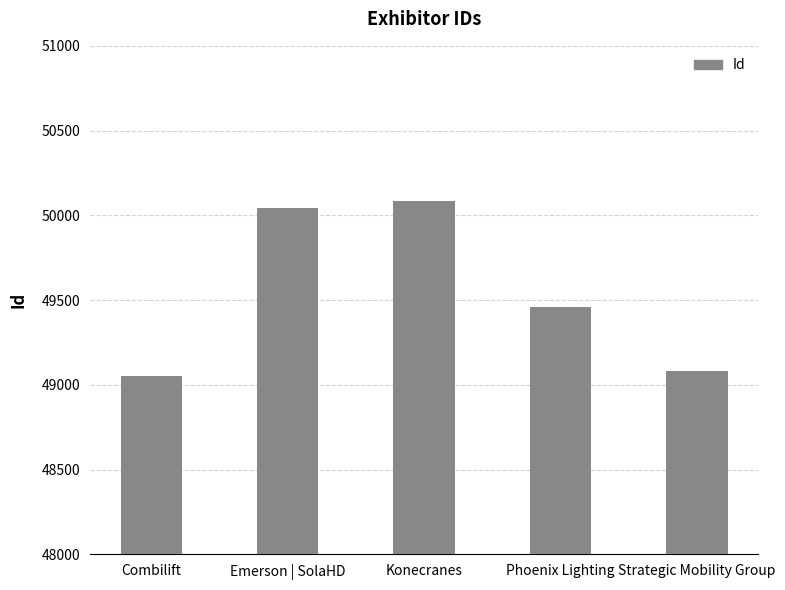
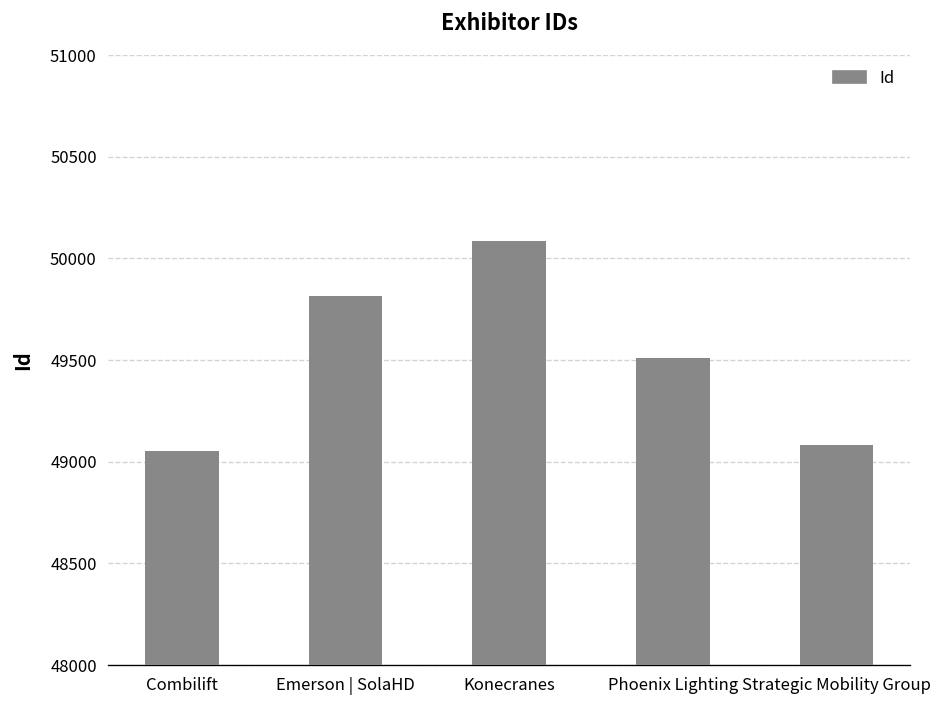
  {
    "Combilift": 49050,
-   "Emerson | SolaHD": 50040,
+   "Emerson | SolaHD": 49820,
    "Konecranes": 50080,
-   "Phoenix Lighting": 49460,
+   "Phoenix Lighting": 49510,
    "Strategic Mobility Group": 49080
  }
